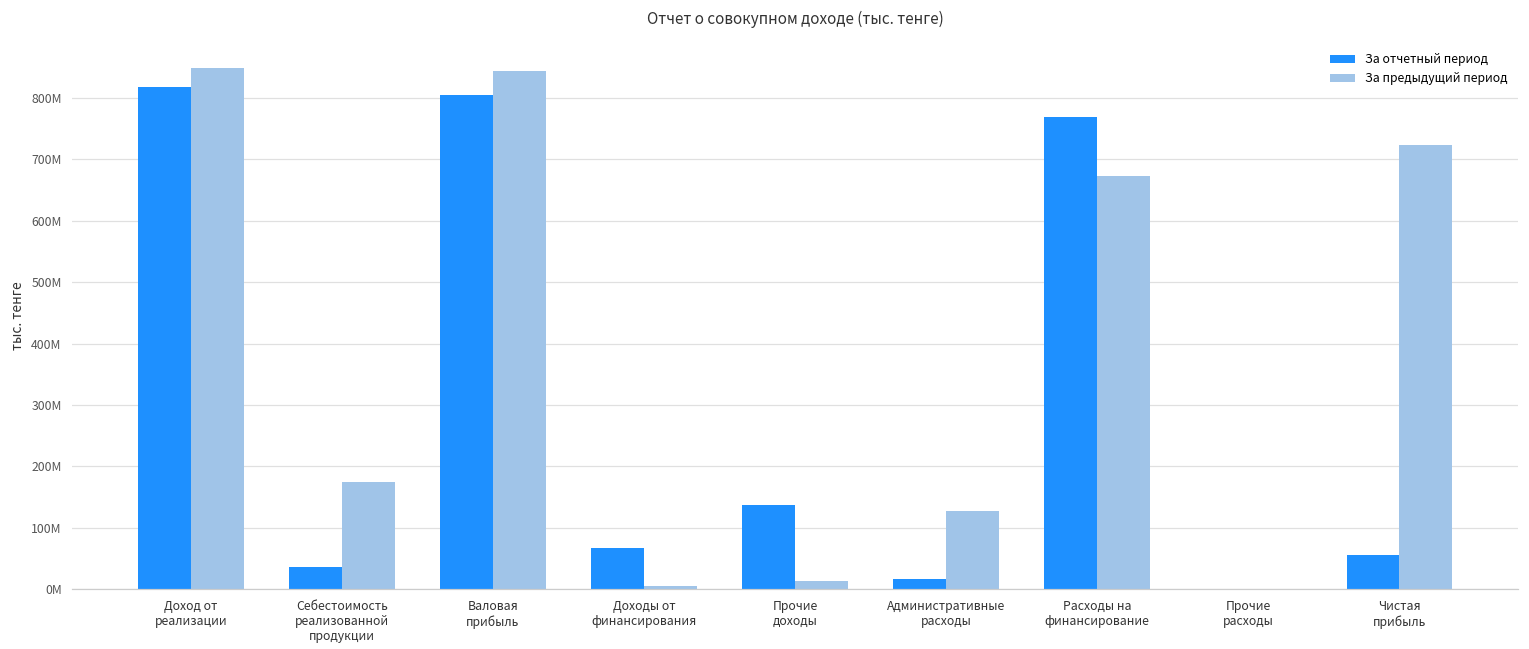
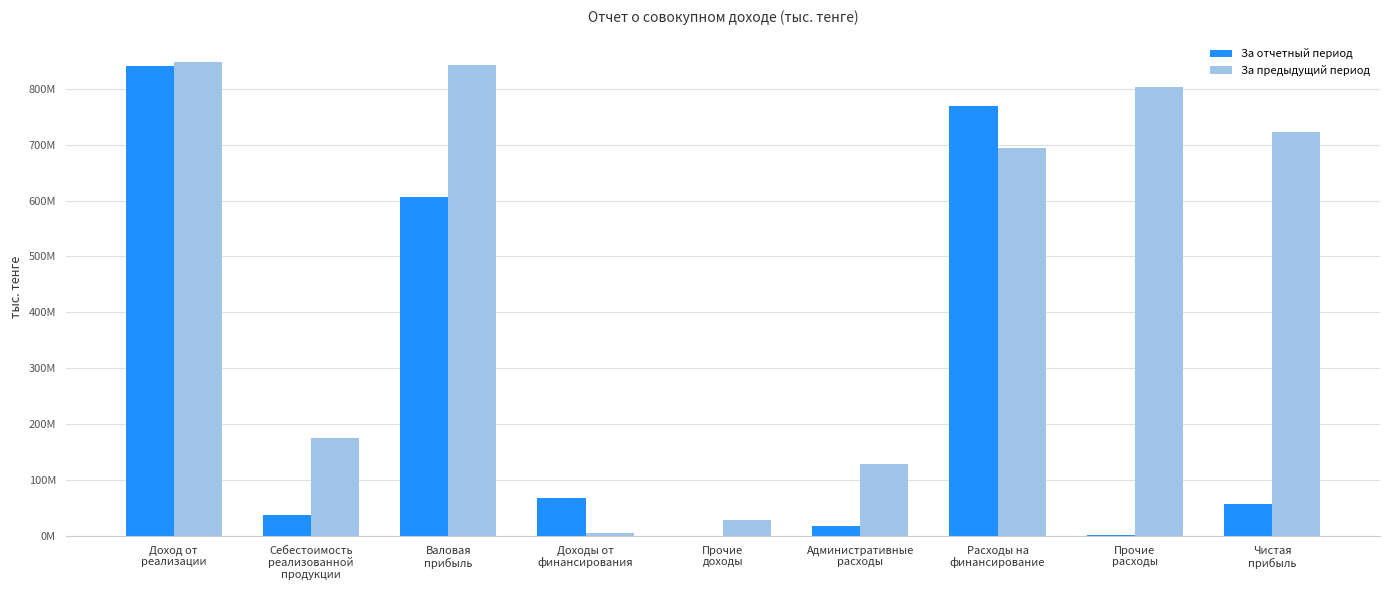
  {
    "За отчетный период": {
-     "Доход от реализации": 820000000,
+     "Доход от реализации": 840000000,
      "Себестоимость реализованной продукции": 40000000,
-     "Валовая прибыль": 800000000,
+     "Валовая прибыль": 610000000,
      "Доходы от финансирования": 70000000,
-     "Прочие доходы": 140000000,
+     "Прочие доходы": 0,
      "Административные расходы": 20000000,
      "Расходы на финансирование": 770000000,
      "Чистая прибыль": 60000000
    },
    "За предыдущий период": {
      "Доход от реализации": 850000000,
      "Себестоимость реализованной продукции": 180000000,
      "Валовая прибыль": 840000000,
      "Доходы от финансирования": 10000000,
-     "Прочие доходы": 10000000,
+     "Прочие доходы": 30000000,
      "Административные расходы": 130000000,
-     "Расходы на финансирование": 670000000,
-     "Прочие расходы": 0,
+     "Расходы на финансирование": 690000000,
+     "Прочие расходы": 800000000,
      "Чистая прибыль": 720000000
    }
  }
